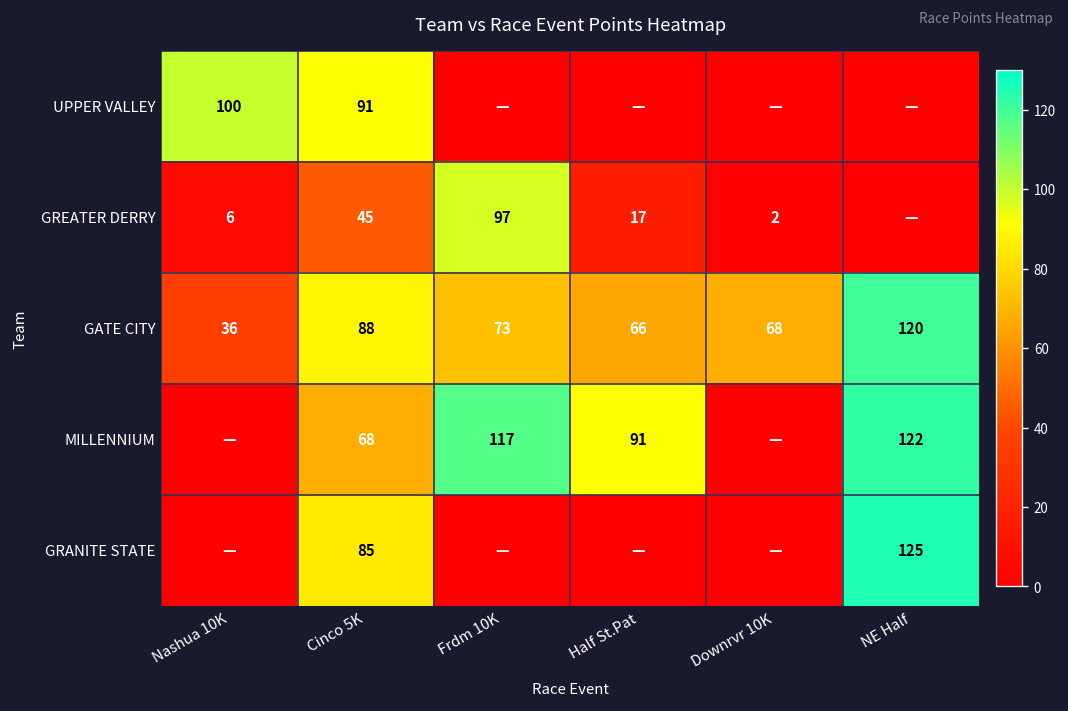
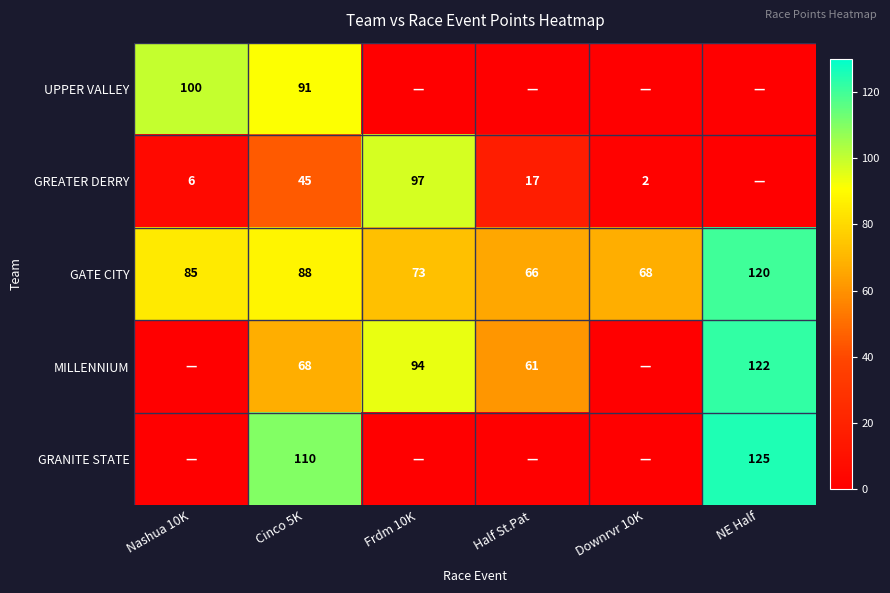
  {
    "UPPER VALLEY": {
      "Nashua 10K": 100,
      "Cinco 5K": 91
    },
    "GREATER DERRY": {
      "Nashua 10K": 6,
      "Cinco 5K": 45,
      "Frdm 10K": 97,
      "Half St.Pat": 17,
      "Downrvr 10K": 2
    },
    "GATE CITY": {
-     "Nashua 10K": 36,
+     "Nashua 10K": 85,
      "Cinco 5K": 88,
      "Frdm 10K": 73,
      "Half St.Pat": 66,
      "Downrvr 10K": 68,
      "NE Half": 120
    },
    "MILLENNIUM": {
      "Cinco 5K": 68,
-     "Frdm 10K": 117,
-     "Half St.Pat": 91,
+     "Frdm 10K": 94,
+     "Half St.Pat": 61,
      "NE Half": 122
    },
    "GRANITE STATE": {
-     "Cinco 5K": 85,
+     "Cinco 5K": 110,
      "NE Half": 125
    }
  }
